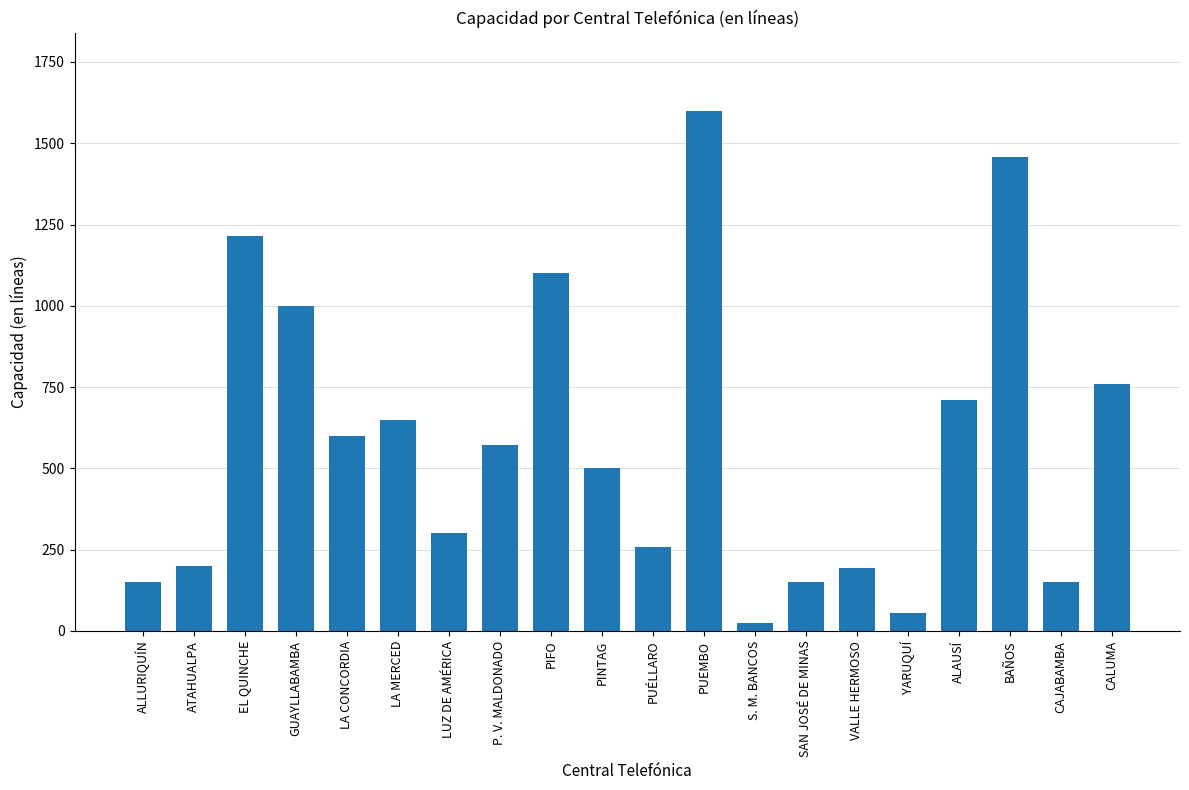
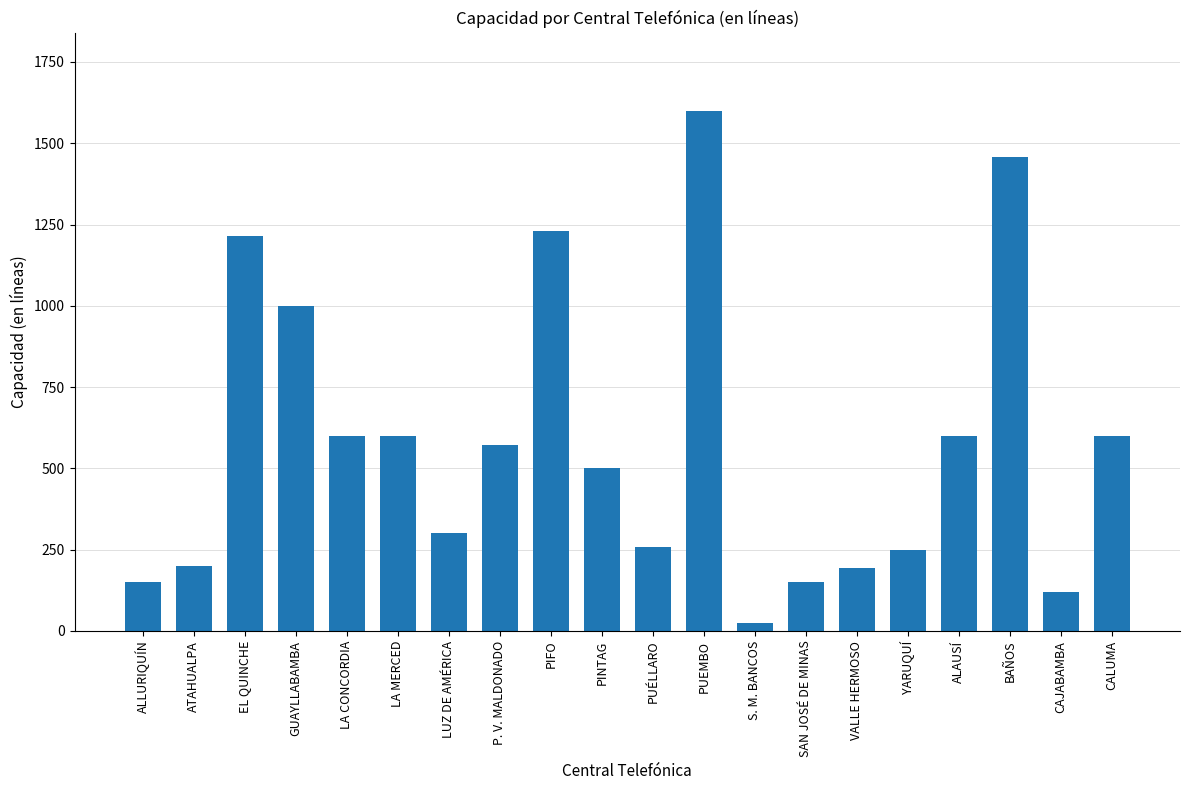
  {
    "ALLURIQUÍN": 150,
    "ATAHUALPA": 200,
    "EL QUINCHE": 1220,
    "GUAYLLABAMBA": 1000,
    "LA CONCORDIA": 600,
-   "LA MERCED": 650,
+   "LA MERCED": 600,
    "LUZ DE AMÉRICA": 300,
    "P. V. MALDONADO": 570,
-   "PIFO": 1100,
+   "PIFO": 1230,
    "PINTAG": 500,
    "PUÉLLARO": 260,
    "PUEMBO": 1600,
    "S. M. BANCOS": 30,
    "SAN JOSÉ DE MINAS": 150,
    "VALLE HERMOSO": 200,
-   "YARUQUÍ": 50,
-   "ALAUSÍ": 710,
+   "YARUQUÍ": 250,
+   "ALAUSÍ": 600,
    "BAÑOS": 1460,
-   "CAJABAMBA": 150,
-   "CALUMA": 760
+   "CAJABAMBA": 120,
+   "CALUMA": 600
  }
